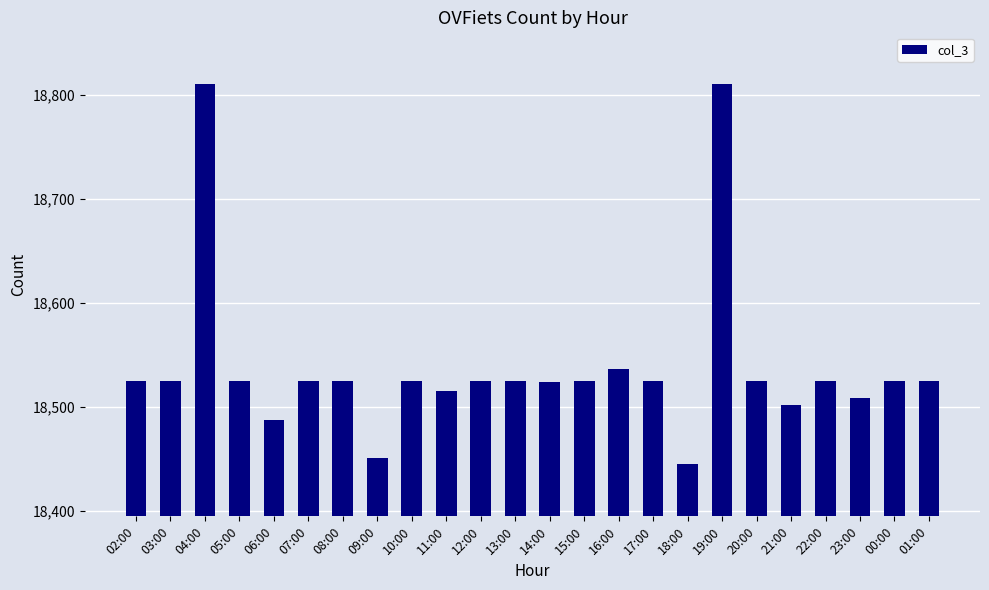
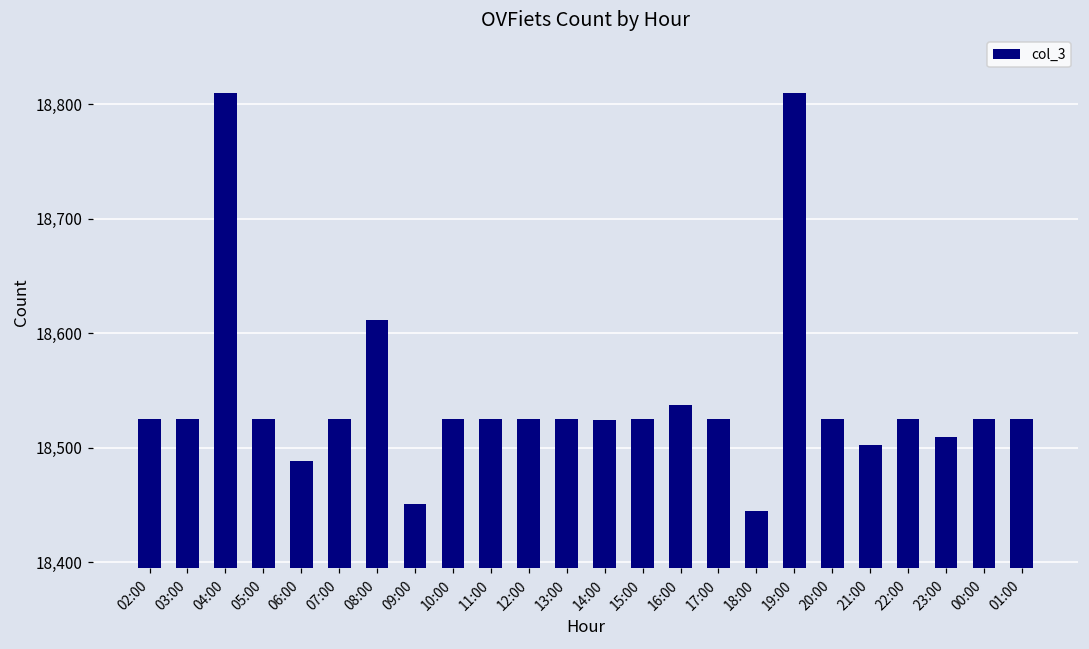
  {
    "02:00": "18,525",
    "03:00": "18,525",
    "04:00": "18,810",
    "05:00": "18,525",
    "06:00": "18,488",
    "07:00": "18,525",
-   "08:00": "18,525",
+   "08:00": "18,612",
    "09:00": "18,451",
    "10:00": "18,525",
-   "11:00": "18,515",
+   "11:00": "18,525",
    "12:00": "18,525",
    "13:00": "18,525",
    "14:00": "18,524",
    "15:00": "18,525",
    "16:00": "18,537",
    "17:00": "18,525",
    "18:00": "18,445",
    "19:00": "18,810",
    "20:00": "18,525",
    "21:00": "18,502",
    "22:00": "18,525",
    "23:00": "18,509",
    "00:00": "18,525",
    "01:00": "18,525"
  }
